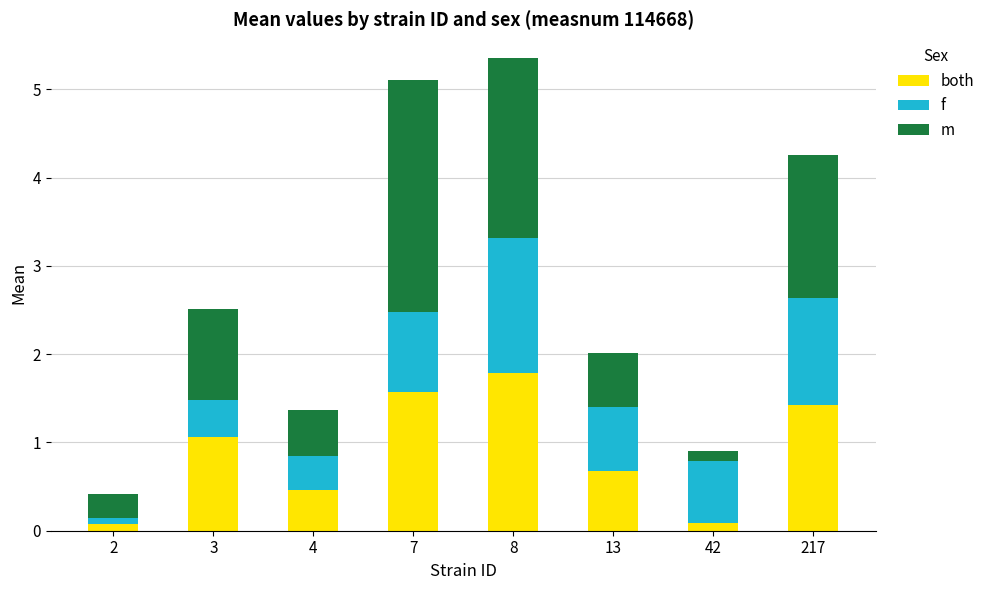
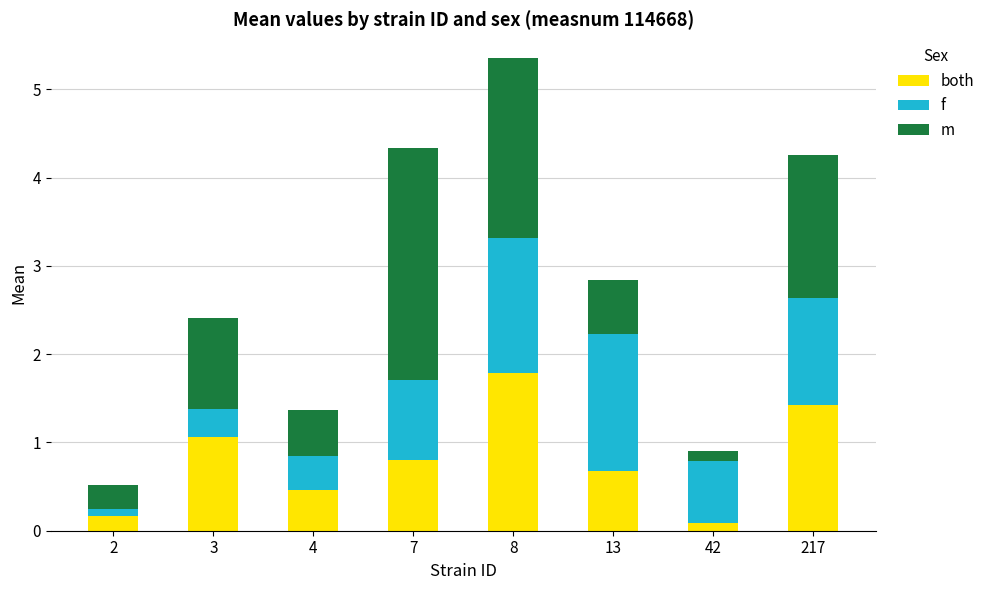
  {
    "both": {
-     "2": 0.1,
+     "2": 0.2,
      "3": 1.1,
      "4": 0.5,
-     "7": 1.6,
+     "7": 0.8,
      "8": 1.8,
      "13": 0.7,
      "42": 0.1,
      "217": 1.4
    },
    "f": {
      "2": 0.1,
-     "3": 0.4,
+     "3": 0.3,
      "4": 0.4,
      "7": 0.9,
      "8": 1.5,
-     "13": 0.7,
+     "13": 1.6,
      "42": 0.7,
      "217": 1.2
    },
    "m": {
      "2": 0.3,
      "3": 1.0,
      "4": 0.5,
      "7": 2.6,
      "8": 2.0,
      "13": 0.6,
      "42": 0.1,
      "217": 1.6
    }
  }
